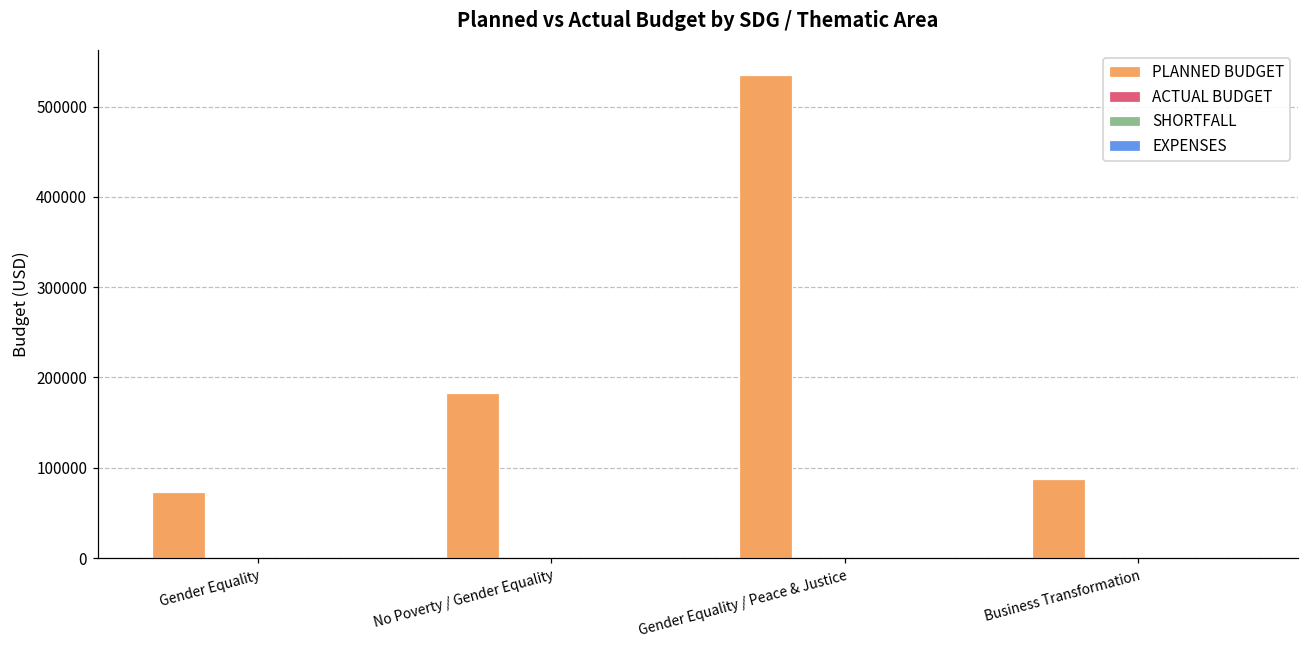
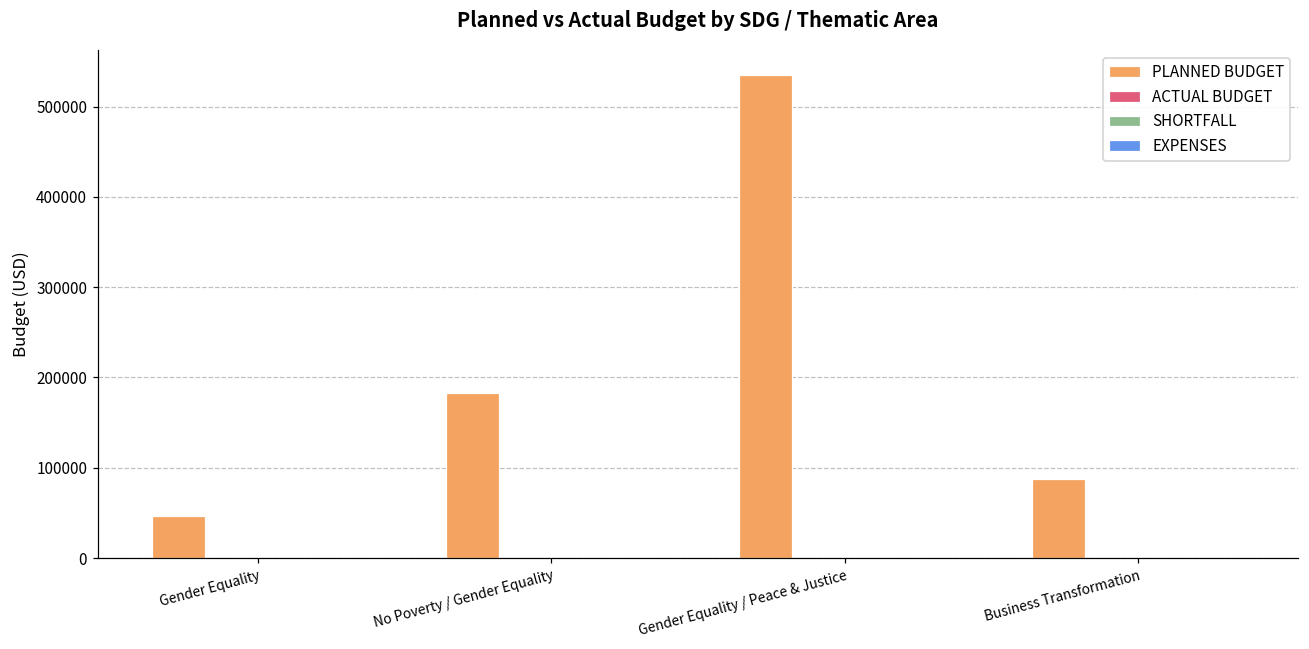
  {
    "PLANNED BUDGET": {
-     "Gender Equality": 70000,
+     "Gender Equality": 50000,
      "No Poverty / Gender Equality": 180000,
      "Gender Equality / Peace & Justice": 540000,
      "Business Transformation": 90000
    },
    "ACTUAL BUDGET": {
      "Gender Equality": 0,
      "No Poverty / Gender Equality": 0,
      "Gender Equality / Peace & Justice": 0,
      "Business Transformation": 0
    },
    "SHORTFALL": {
      "Gender Equality": 0,
      "No Poverty / Gender Equality": 0,
      "Gender Equality / Peace & Justice": 0,
      "Business Transformation": 0
    },
    "EXPENSES": {
      "Gender Equality": 0,
      "No Poverty / Gender Equality": 0,
      "Gender Equality / Peace & Justice": 0,
      "Business Transformation": 0
    }
  }
